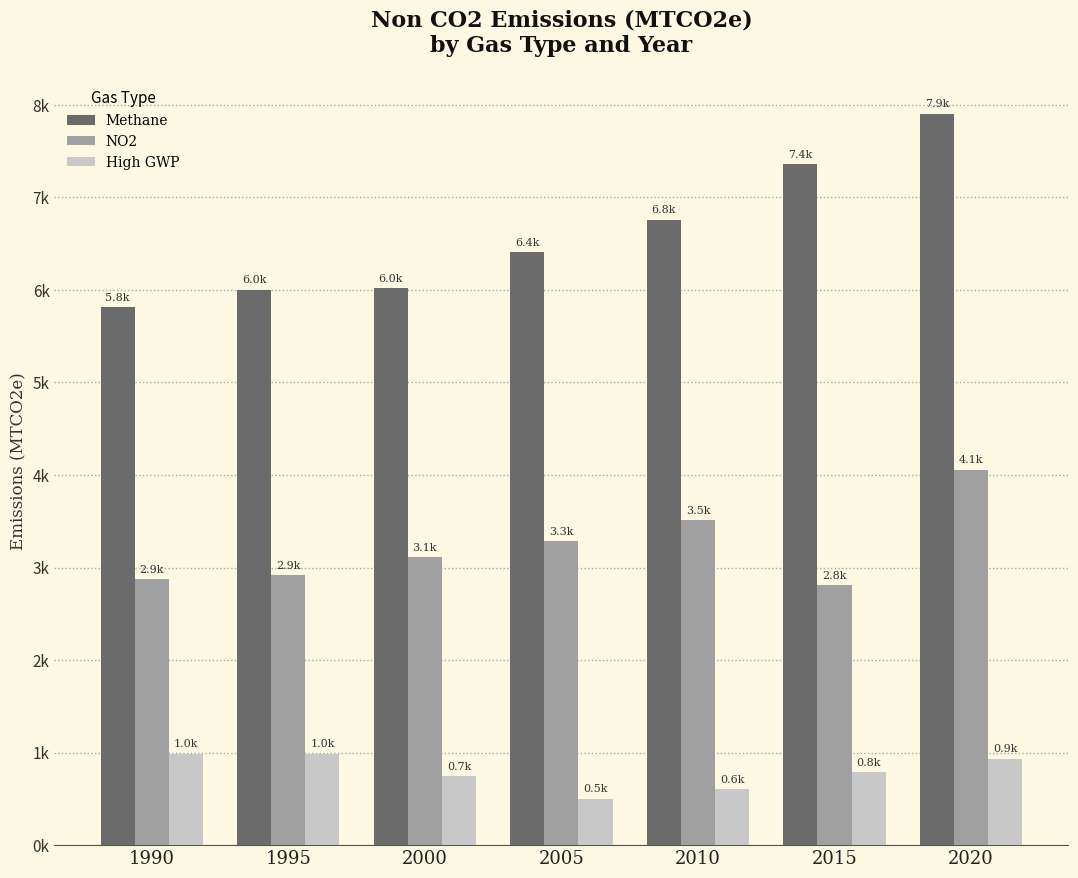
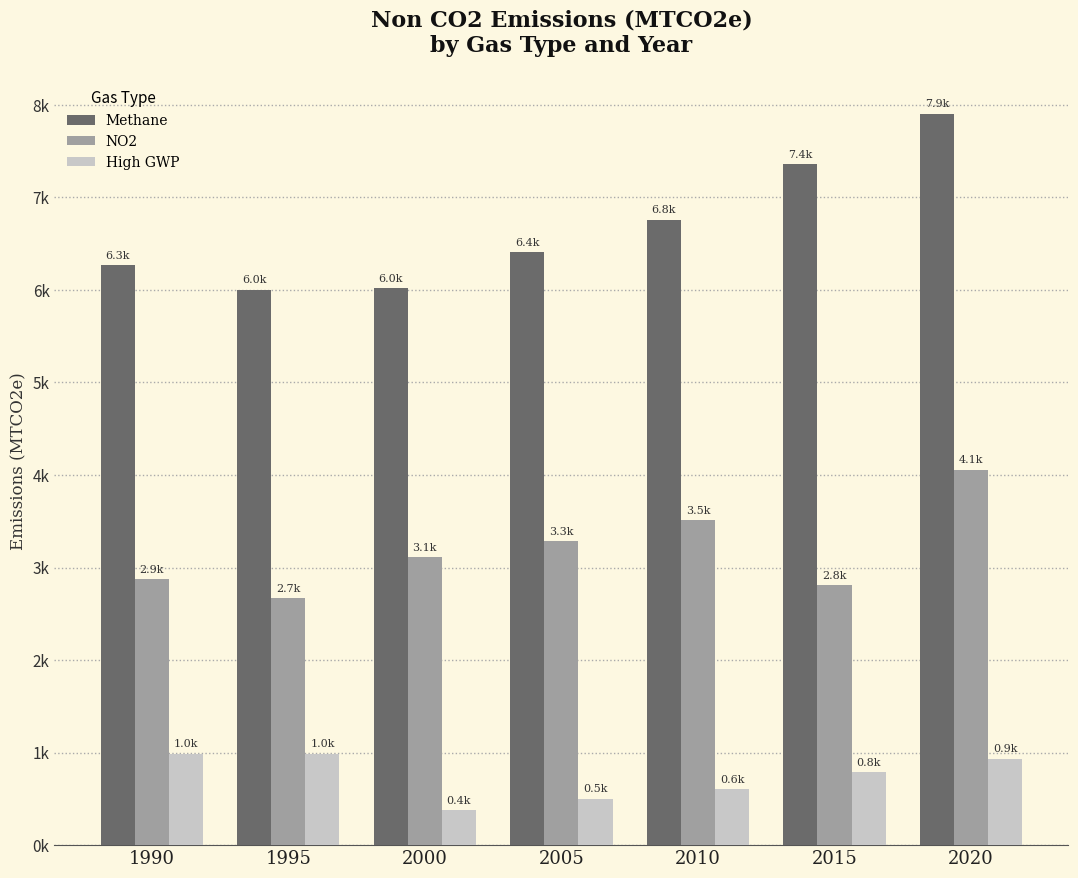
  {
    "Methane": {
-     "1990": "5.8k",
+     "1990": "6.3k",
      "1995": "6.0k",
      "2000": "6.0k",
      "2005": "6.4k",
      "2010": "6.8k",
      "2015": "7.4k",
      "2020": "7.9k"
    },
    "NO2": {
      "1990": "2.9k",
-     "1995": "2.9k",
+     "1995": "2.7k",
      "2000": "3.1k",
      "2005": "3.3k",
      "2010": "3.5k",
      "2015": "2.8k",
      "2020": "4.1k"
    },
    "High GWP": {
      "1990": "1.0k",
      "1995": "1.0k",
-     "2000": "0.7k",
+     "2000": "0.4k",
      "2005": "0.5k",
      "2010": "0.6k",
      "2015": "0.8k",
      "2020": "0.9k"
    }
  }
